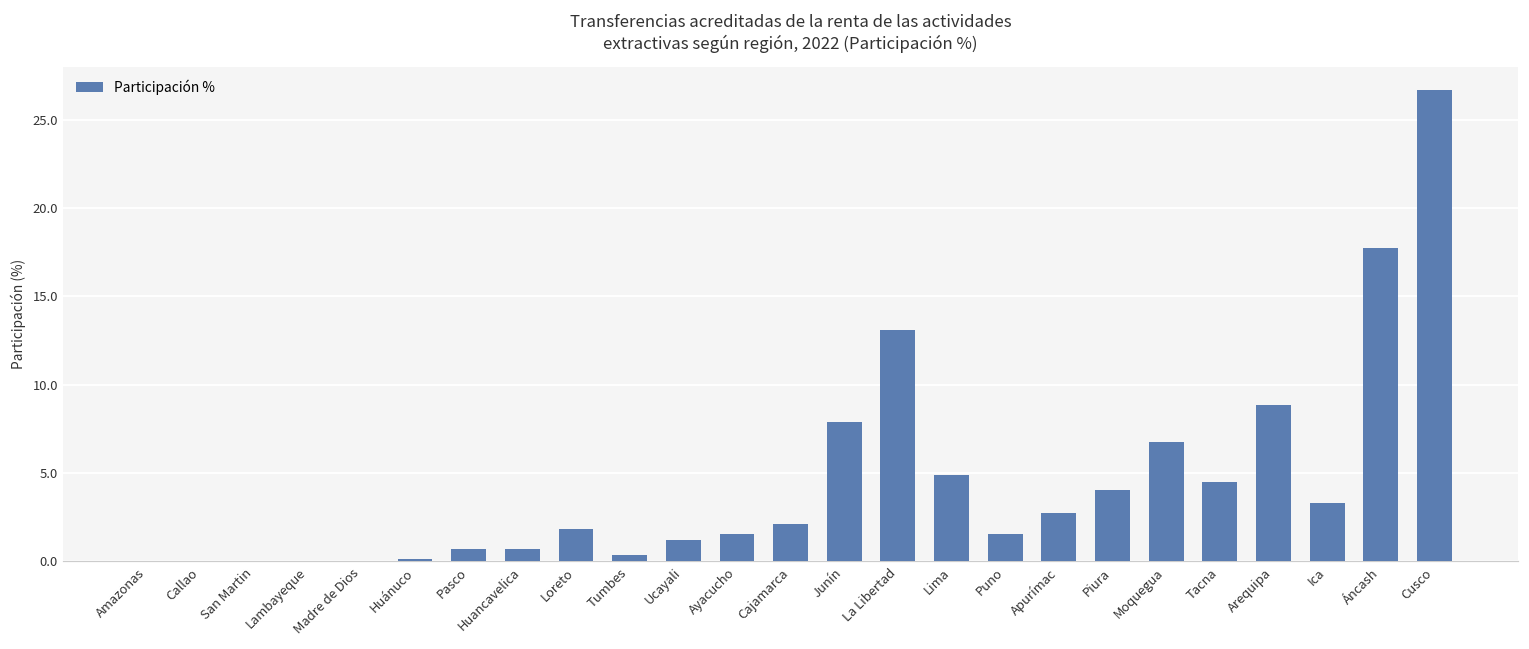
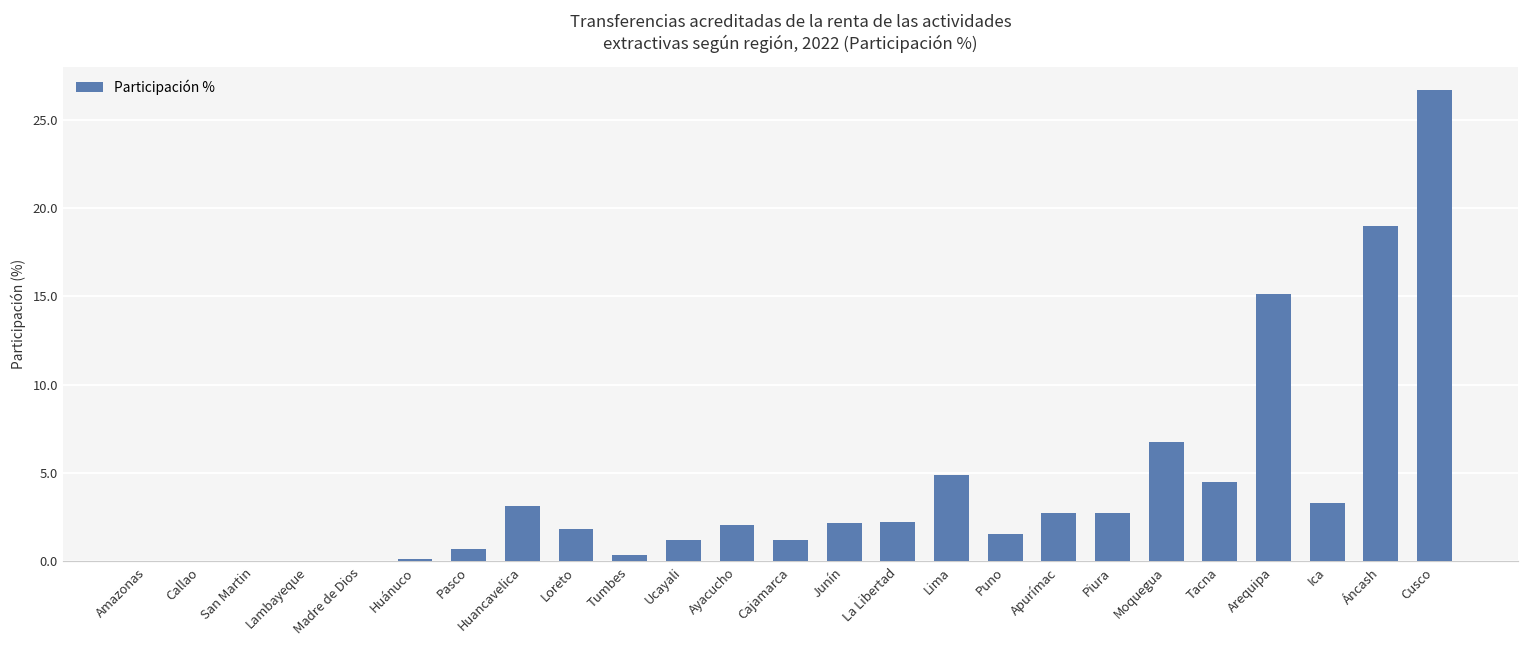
  {
    "Huánuco": 0.2,
    "Pasco": 0.7,
-   "Huancavelica": 0.7,
+   "Huancavelica": 3.1,
    "Loreto": 1.9,
    "Tumbes": 0.4,
    "Ucayali": 1.2,
-   "Ayacucho": 1.6,
-   "Cajamarca": 2.1,
-   "Junín": 7.9,
-   "La Libertad": 13.1,
+   "Ayacucho": 2.1,
+   "Cajamarca": 1.2,
+   "Junín": 2.2,
+   "La Libertad": 2.2,
    "Lima": 4.9,
    "Puno": 1.6,
    "Apurímac": 2.7,
-   "Piura": 4.1,
+   "Piura": 2.7,
    "Moquegua": 6.8,
    "Tacna": 4.5,
-   "Arequipa": 8.9,
+   "Arequipa": 15.2,
    "Ica": 3.3,
-   "Áncash": 17.7,
+   "Áncash": 19.0,
    "Cusco": 26.7
  }
